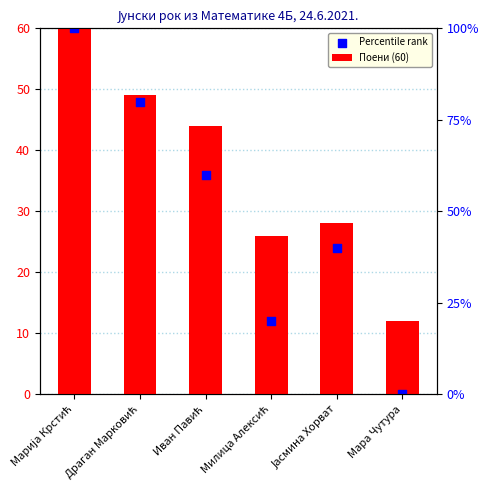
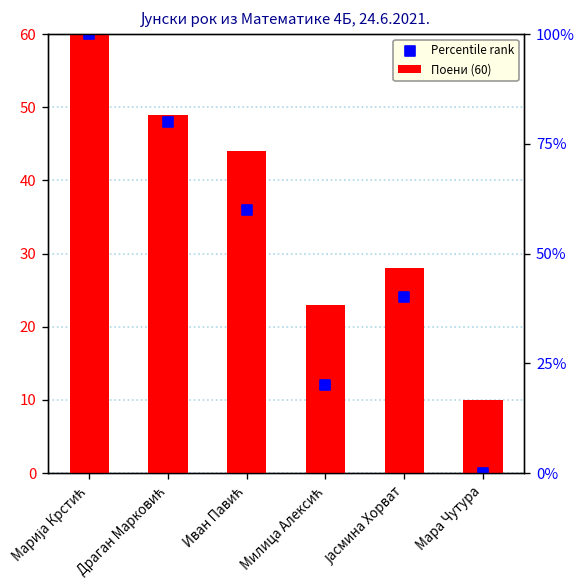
  {
    "Поени (60)": {
      "Марија Крстић": 60,
      "Драган Марковић": 49,
      "Иван Павић": 44,
-     "Милица Алексић": 26,
+     "Милица Алексић": 23,
      "Јасмина Хорват": 28,
-     "Мара Чутура": 12
+     "Мара Чутура": 10
    }
  }
